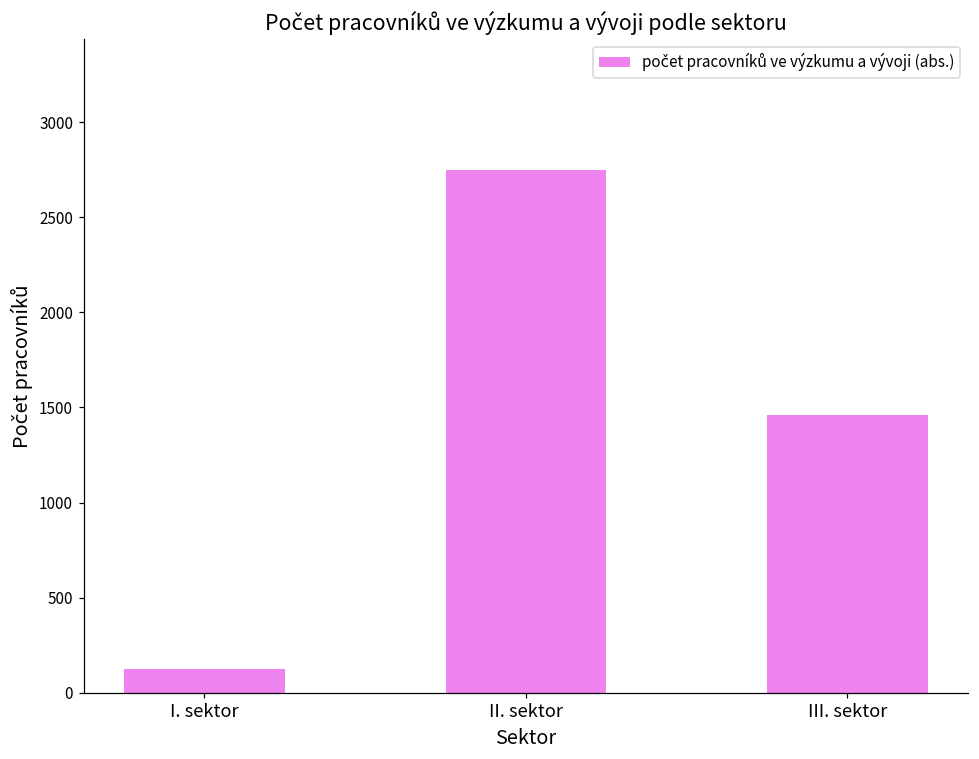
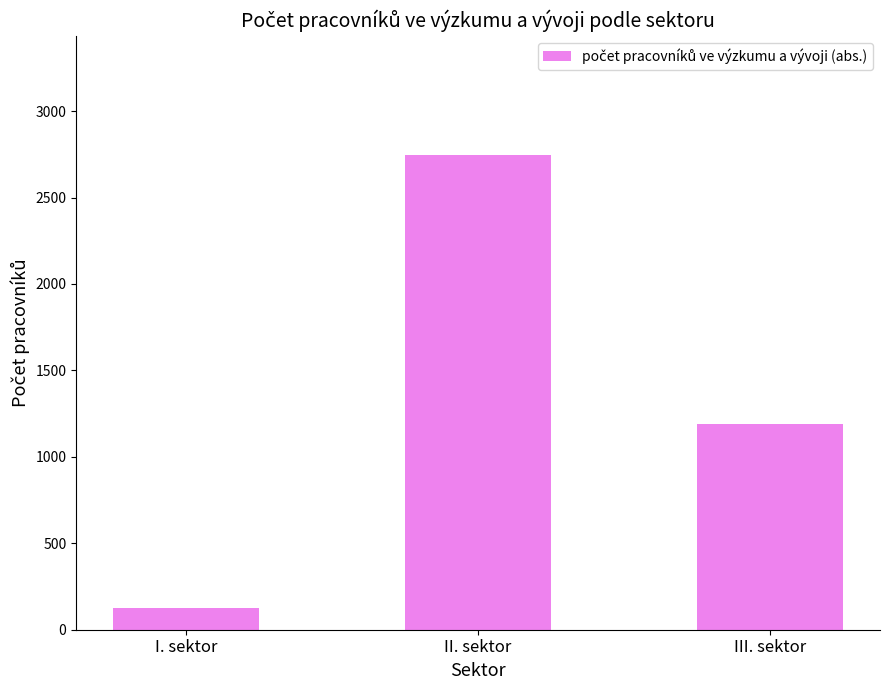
  {
    "I. sektor": 130,
    "II. sektor": 2750,
-   "III. sektor": 1460
+   "III. sektor": 1190
  }
